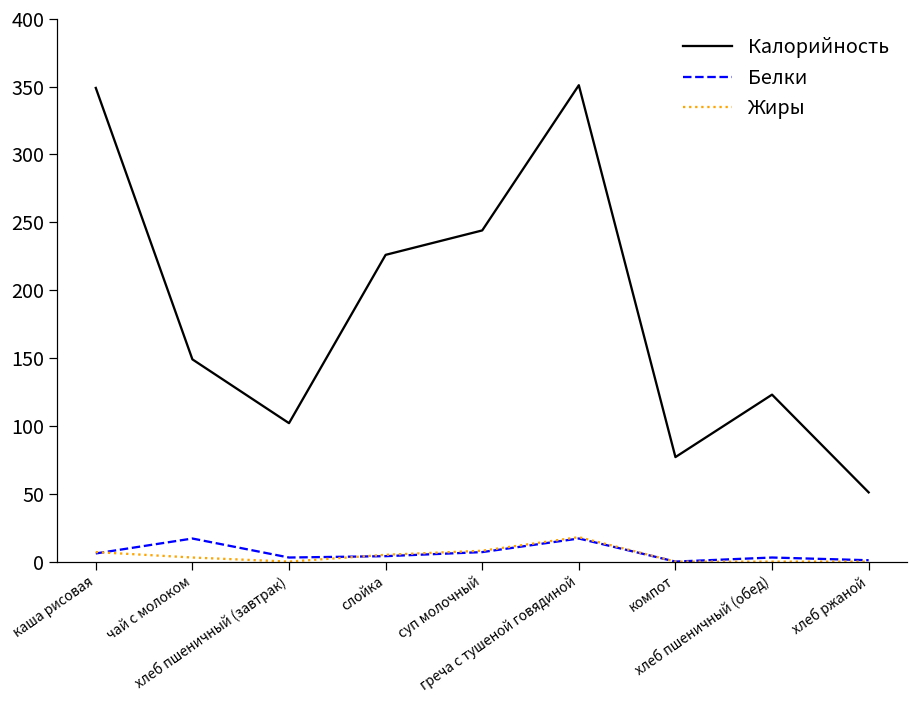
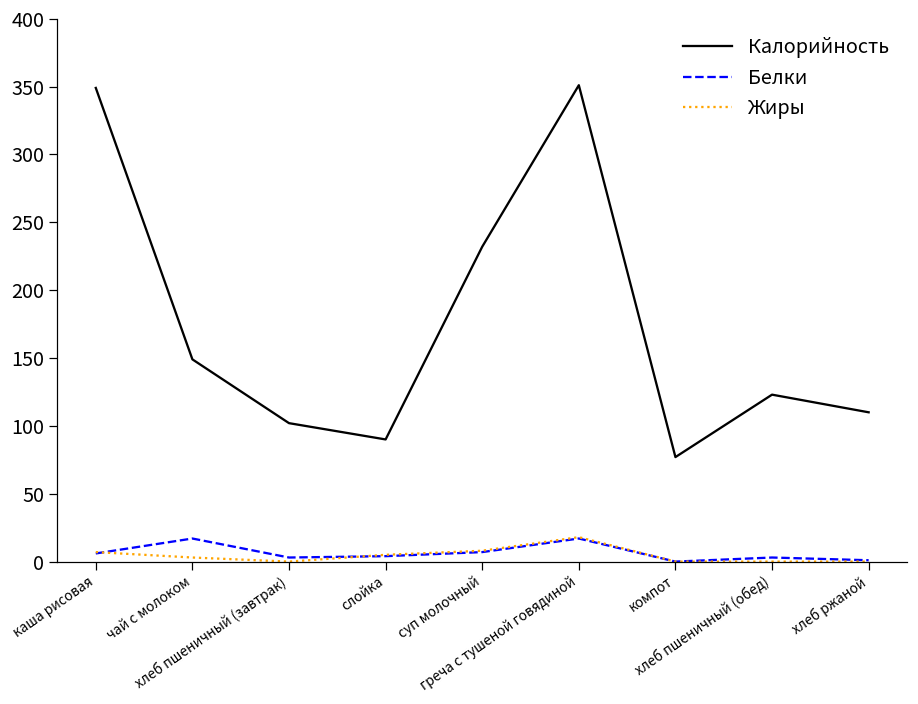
  {
    "Калорийность": {
      "каша рисовая": 349,
      "чай с молоком": 149,
      "хлеб пшеничный (завтрак)": 102,
-     "слойка": 226,
-     "суп молочный": 244,
+     "слойка": 90,
+     "суп молочный": 232,
      "греча с тушеной говядиной": 351,
      "компот": 77,
      "хлеб пшеничный (обед)": 123,
-     "хлеб ржаной": 51
+     "хлеб ржаной": 110
    },
    "Белки": {
      "чай с молоком": 17,
      "хлеб пшеничный (завтрак)": 3,
      "хлеб пшеничный (обед)": 3
    },
    "Жиры": {
      "чай с молоком": 3,
      "хлеб пшеничный (завтрак)": 0,
      "хлеб пшеничный (обед)": 0
    }
  }
